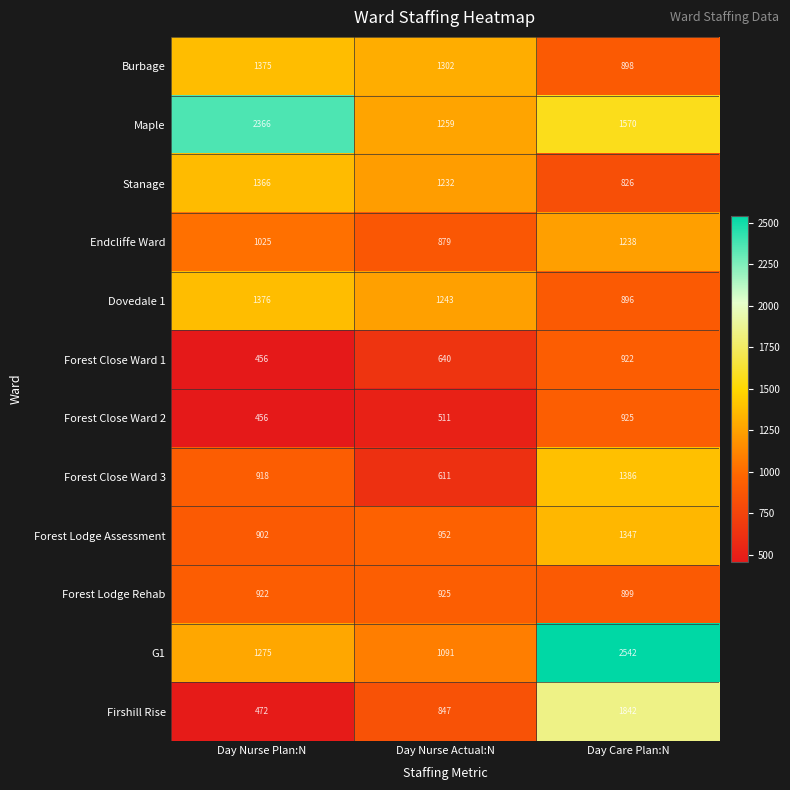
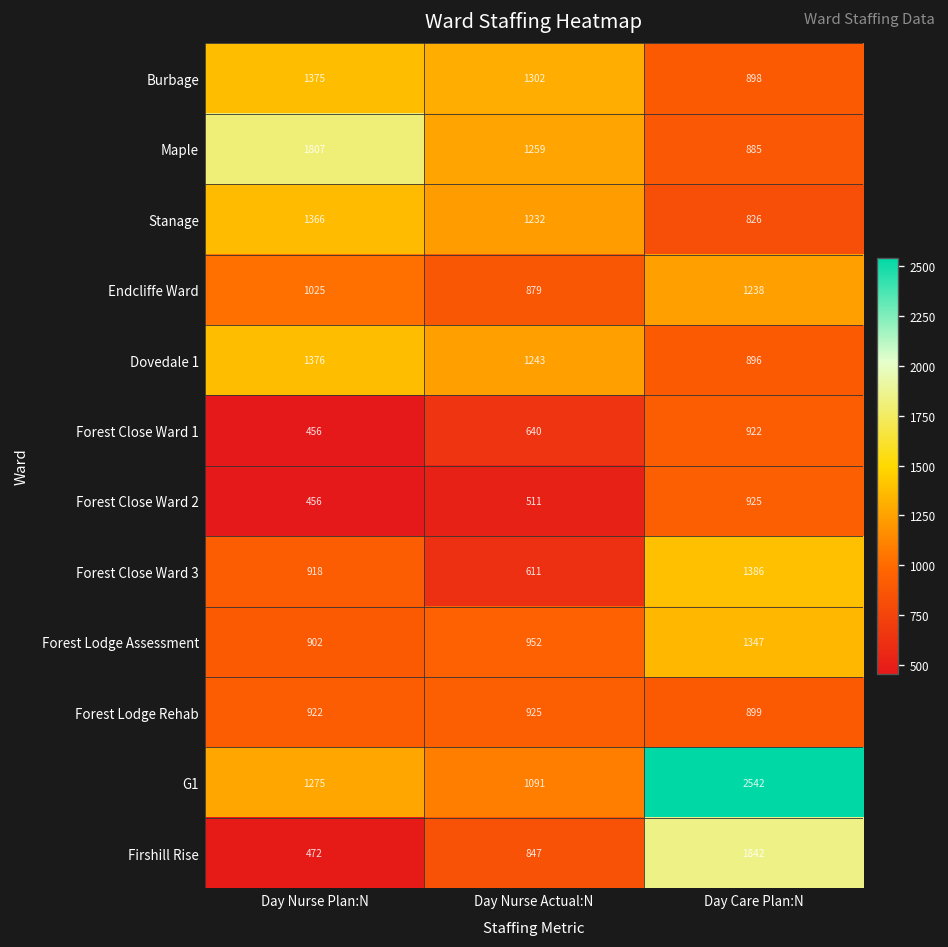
  {
    "Burbage": {
      "Day Nurse Plan:N": 1375,
      "Day Nurse Actual:N": 1302,
      "Day Care Plan:N": 898
    },
    "Maple": {
-     "Day Nurse Plan:N": 2366,
+     "Day Nurse Plan:N": 1807,
      "Day Nurse Actual:N": 1259,
-     "Day Care Plan:N": 1570
+     "Day Care Plan:N": 885
    },
    "Stanage": {
      "Day Nurse Plan:N": 1366,
      "Day Nurse Actual:N": 1232,
      "Day Care Plan:N": 826
    },
    "Endcliffe Ward": {
      "Day Nurse Plan:N": 1025,
      "Day Nurse Actual:N": 879,
      "Day Care Plan:N": 1238
    },
    "Dovedale 1": {
      "Day Nurse Plan:N": 1376,
      "Day Nurse Actual:N": 1243,
      "Day Care Plan:N": 896
    },
    "Forest Close Ward 1": {
      "Day Nurse Plan:N": 456,
      "Day Nurse Actual:N": 640,
      "Day Care Plan:N": 922
    },
    "Forest Close Ward 2": {
      "Day Nurse Plan:N": 456,
      "Day Nurse Actual:N": 511,
      "Day Care Plan:N": 925
    },
    "Forest Close Ward 3": {
      "Day Nurse Plan:N": 918,
      "Day Nurse Actual:N": 611,
      "Day Care Plan:N": 1386
    },
    "Forest Lodge Assessment": {
      "Day Nurse Plan:N": 902,
      "Day Nurse Actual:N": 952,
      "Day Care Plan:N": 1347
    },
    "Forest Lodge Rehab": {
      "Day Nurse Plan:N": 922,
      "Day Nurse Actual:N": 925,
      "Day Care Plan:N": 899
    },
    "G1": {
      "Day Nurse Plan:N": 1275,
      "Day Nurse Actual:N": 1091,
      "Day Care Plan:N": 2542
    },
    "Firshill Rise": {
      "Day Nurse Plan:N": 472,
      "Day Nurse Actual:N": 847,
      "Day Care Plan:N": 1842
    }
  }
